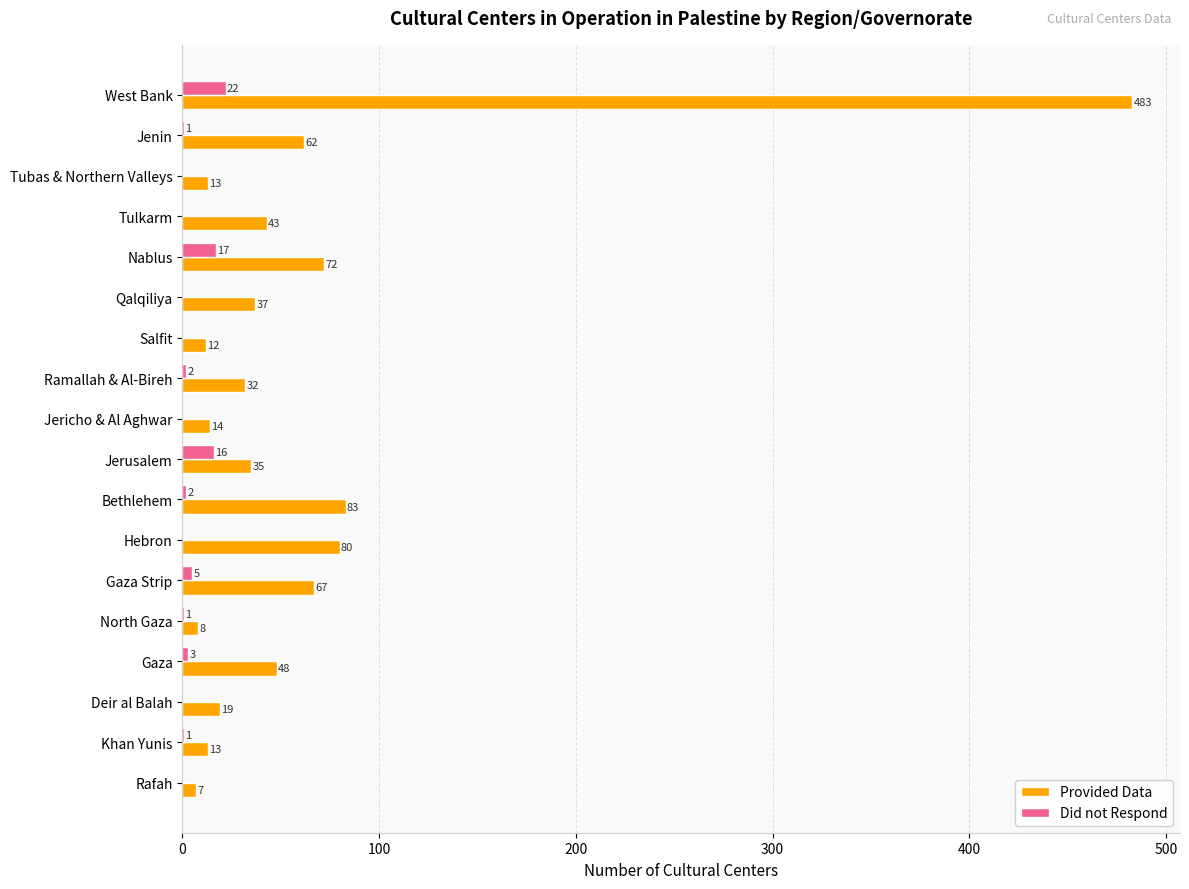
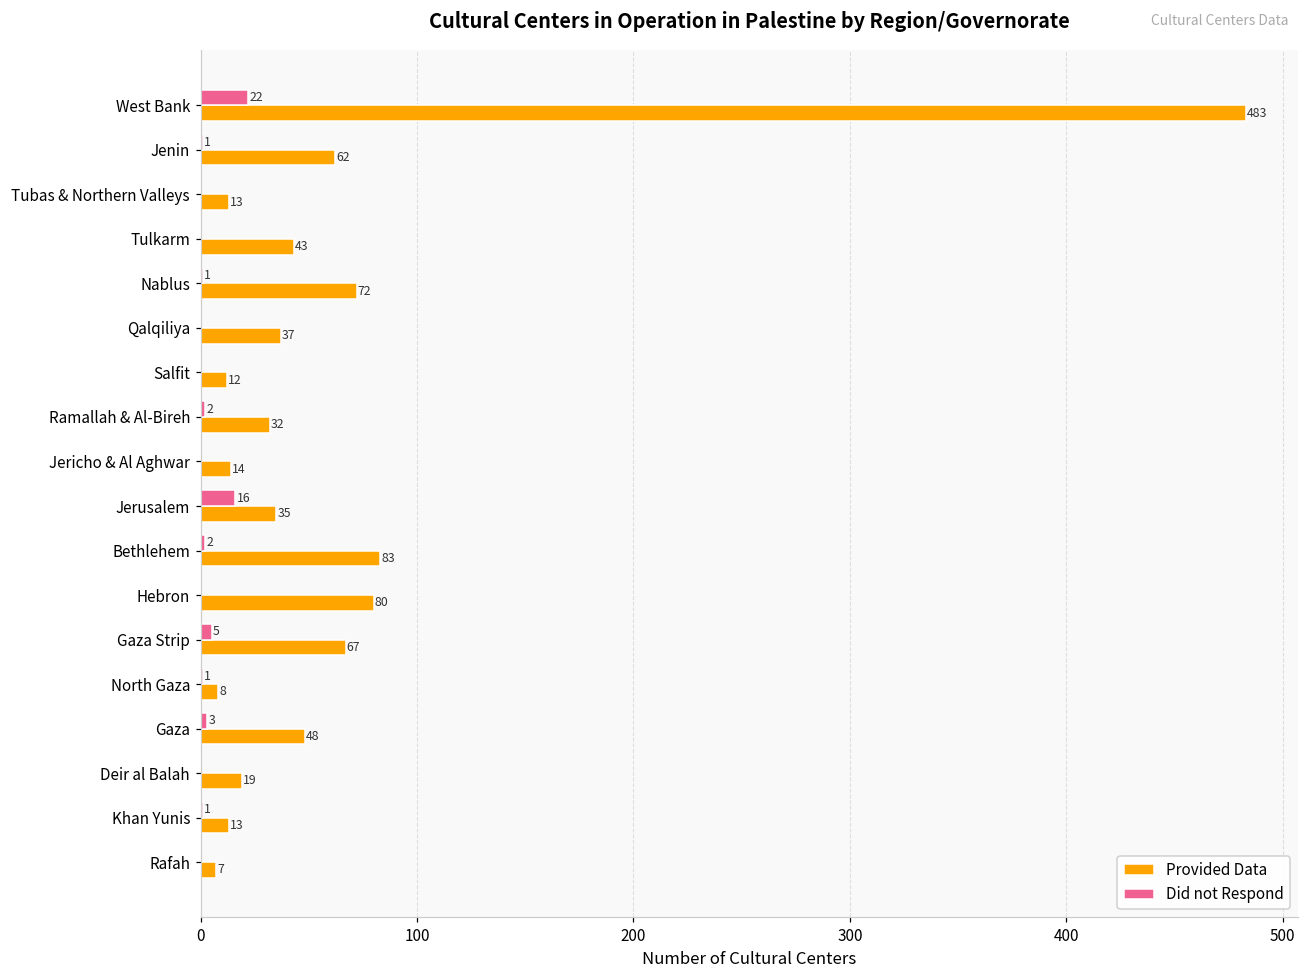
  {
    "Provided Data": {
      "West Bank": 483,
      "Jenin": 62,
      "Tubas & Northern Valleys": 13,
      "Tulkarm": 43,
      "Nablus": 72,
      "Qalqiliya": 37,
      "Salfit": 12,
      "Ramallah & Al-Bireh": 32,
      "Jericho & Al Aghwar": 14,
      "Jerusalem": 35,
      "Bethlehem": 83,
      "Hebron": 80,
      "Gaza Strip": 67,
      "North Gaza": 8,
      "Gaza": 48,
      "Deir al Balah": 19,
      "Khan Yunis": 13,
      "Rafah": 7
    },
    "Did not Respond": {
      "West Bank": 22,
      "Jenin": 1,
-     "Nablus": 17,
+     "Nablus": 1,
      "Ramallah & Al-Bireh": 2,
      "Jerusalem": 16,
      "Bethlehem": 2,
      "Gaza Strip": 5,
      "North Gaza": 1,
      "Gaza": 3,
      "Khan Yunis": 1
    }
  }
